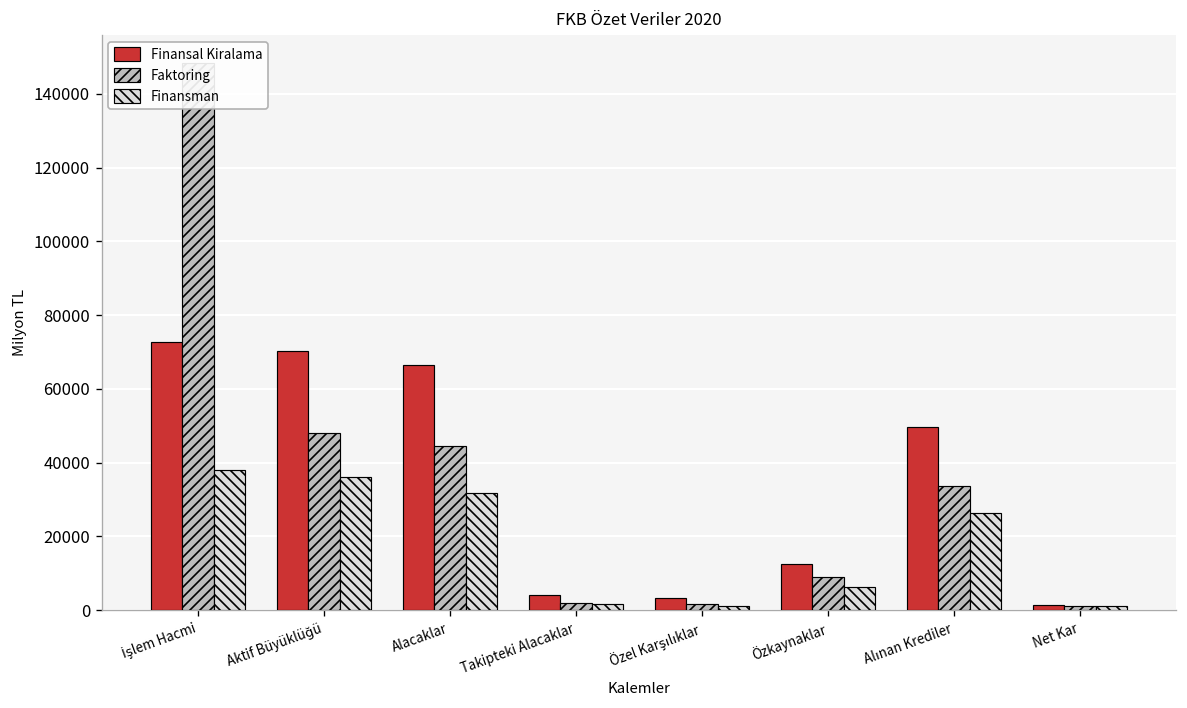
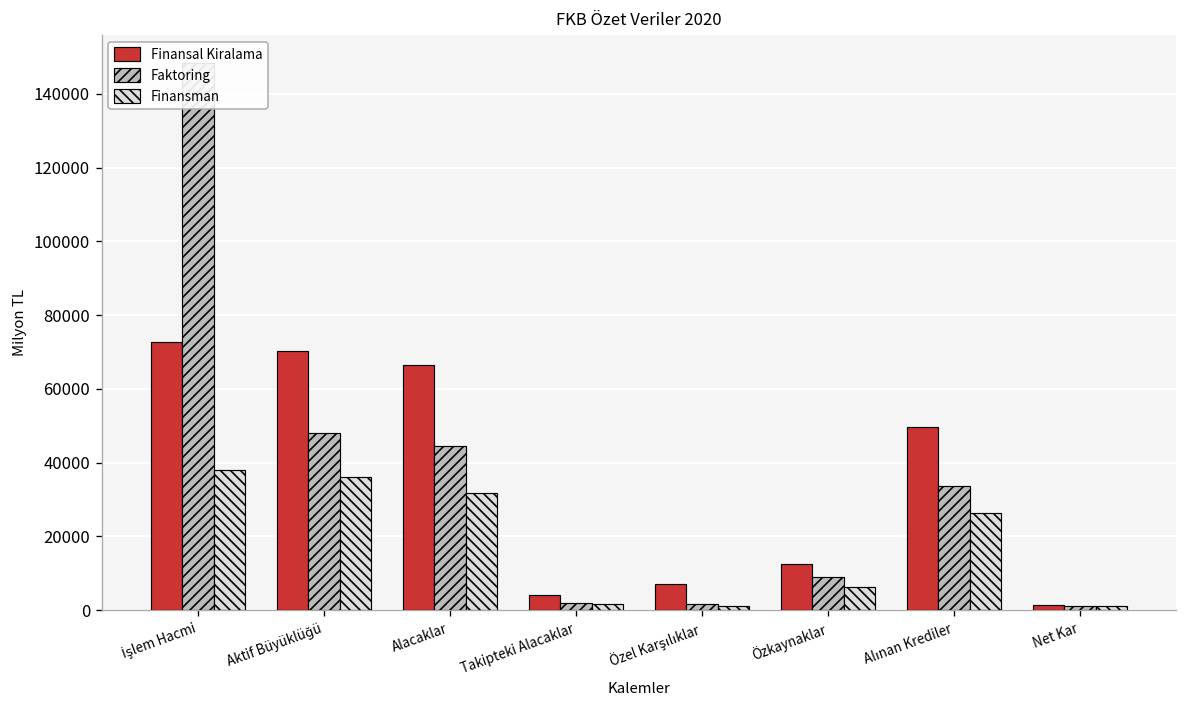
  {
    "Finansal Kiralama": {
      "İşlem Hacmi": 73000,
      "Aktif Büyüklüğü": 70000,
      "Alacaklar": 67000,
      "Takipteki Alacaklar": 4000,
-     "Özel Karşılıklar": 3000,
+     "Özel Karşılıklar": 7000,
      "Özkaynaklar": 12000,
      "Alınan Krediler": 50000,
      "Net Kar": 2000
    }
  }
